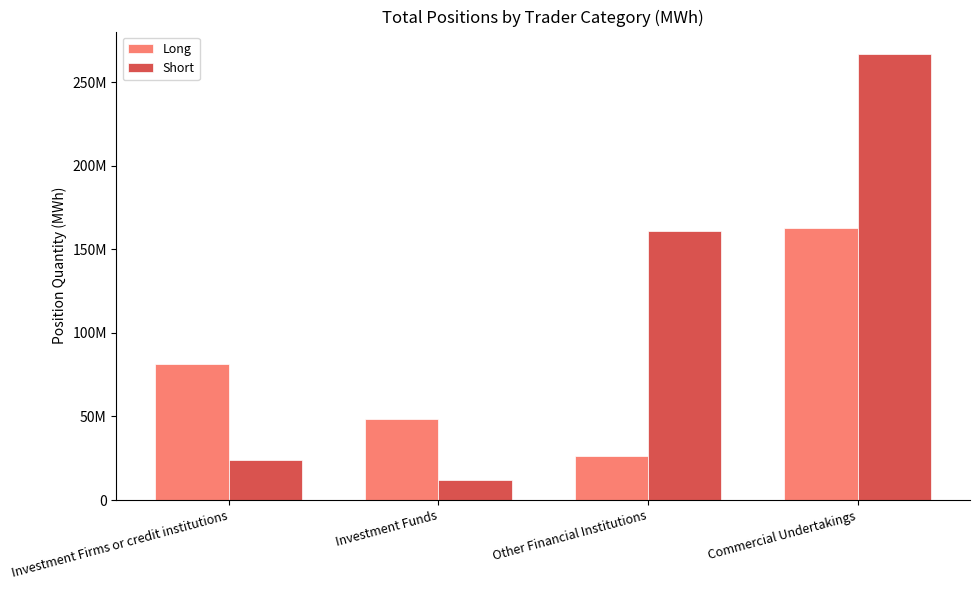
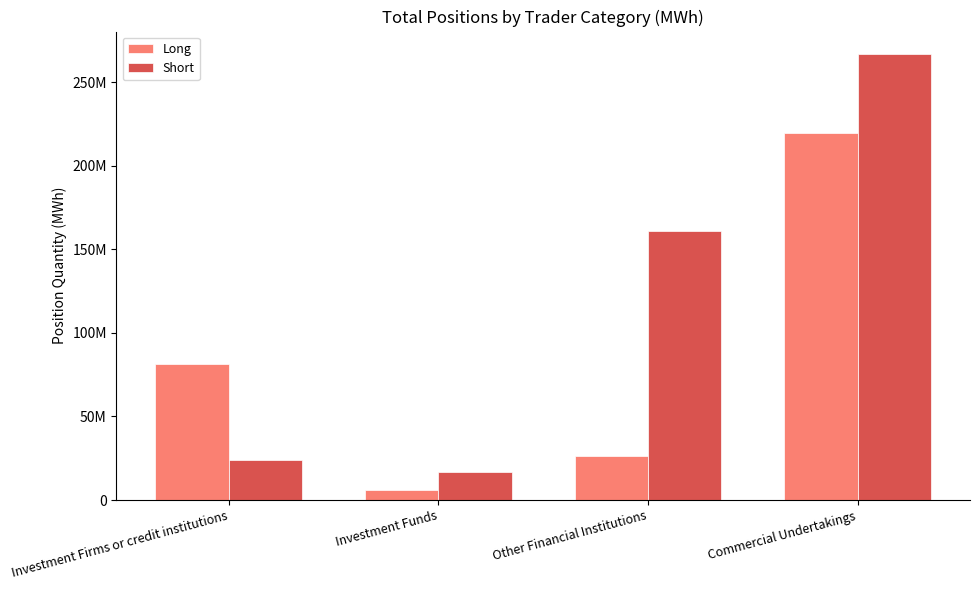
  {
    "Long": {
      "Investment Firms or credit institutions": 81000000,
-     "Investment Funds": 48000000,
+     "Investment Funds": 6000000,
      "Other Financial Institutions": 27000000,
-     "Commercial Undertakings": 163000000
+     "Commercial Undertakings": 219000000
    },
    "Short": {
      "Investment Firms or credit institutions": 24000000,
-     "Investment Funds": 12000000,
+     "Investment Funds": 17000000,
      "Other Financial Institutions": 161000000,
      "Commercial Undertakings": 267000000
    }
  }
